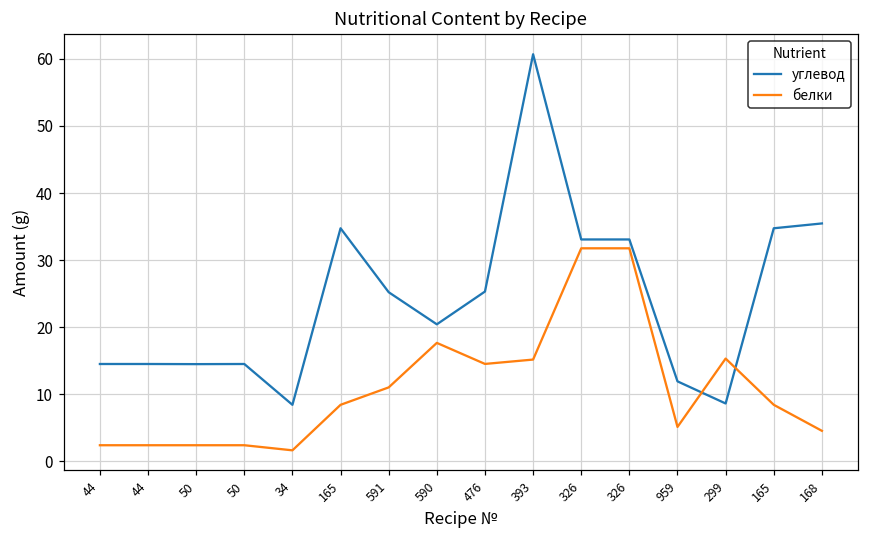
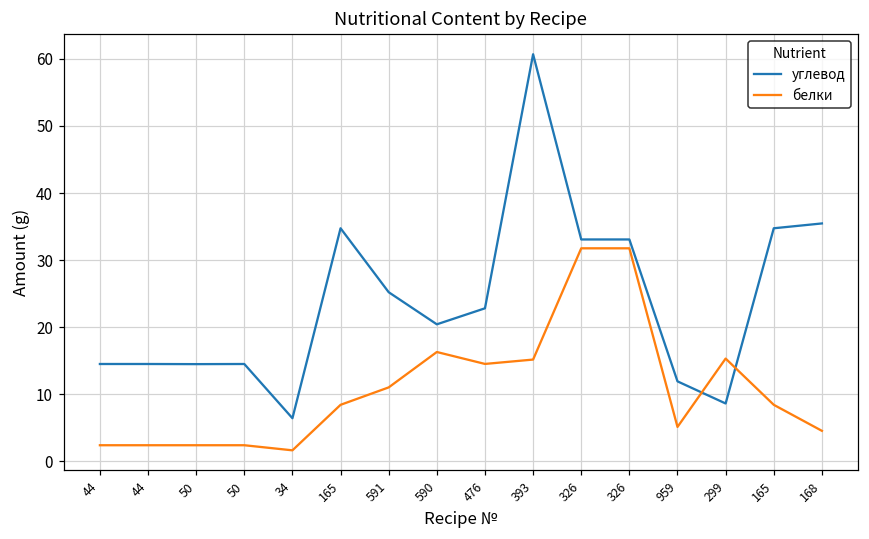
  {
    "углевод": {
-     "34": 8,
+     "34": 6,
      "591": 25,
      "590": 20,
-     "476": 25,
+     "476": 23,
      "393": 61,
      "959": 12,
      "299": 9,
      "168": 35
    },
    "белки": {
      "34": 2,
      "591": 11,
-     "590": 18,
+     "590": 16,
      "476": 15,
      "393": 15,
      "959": 5,
      "299": 15,
      "168": 5
    }
  }
